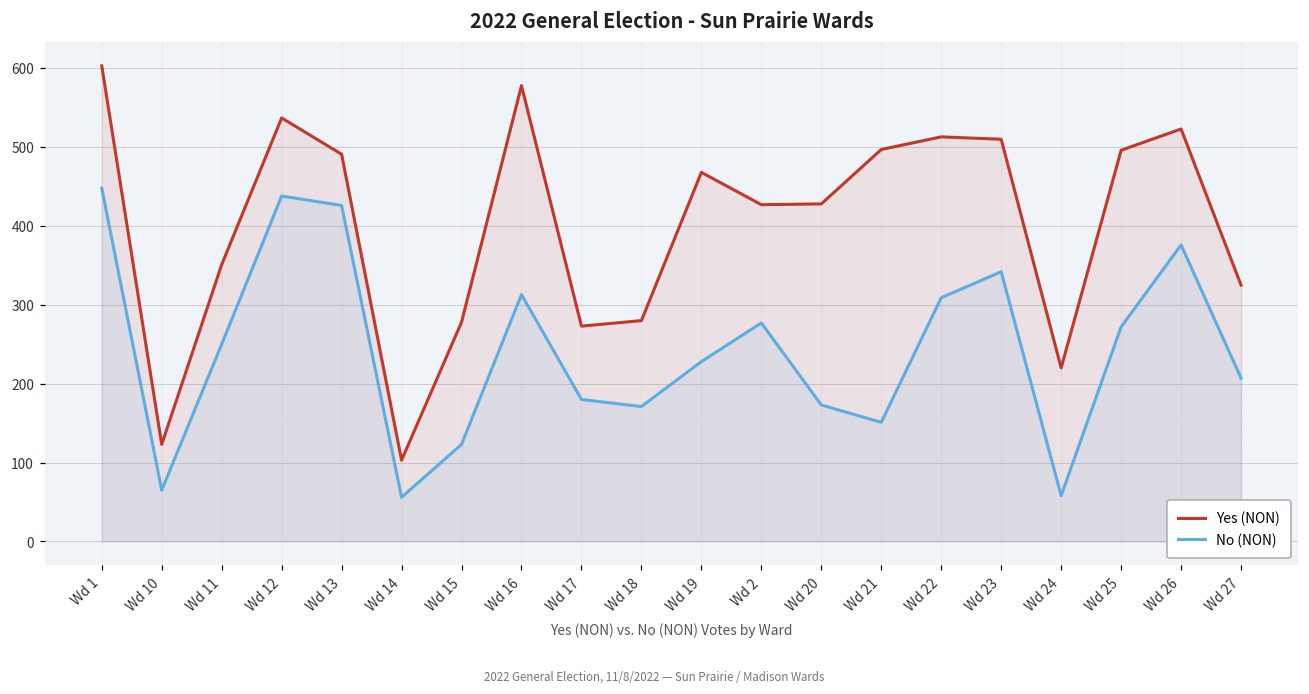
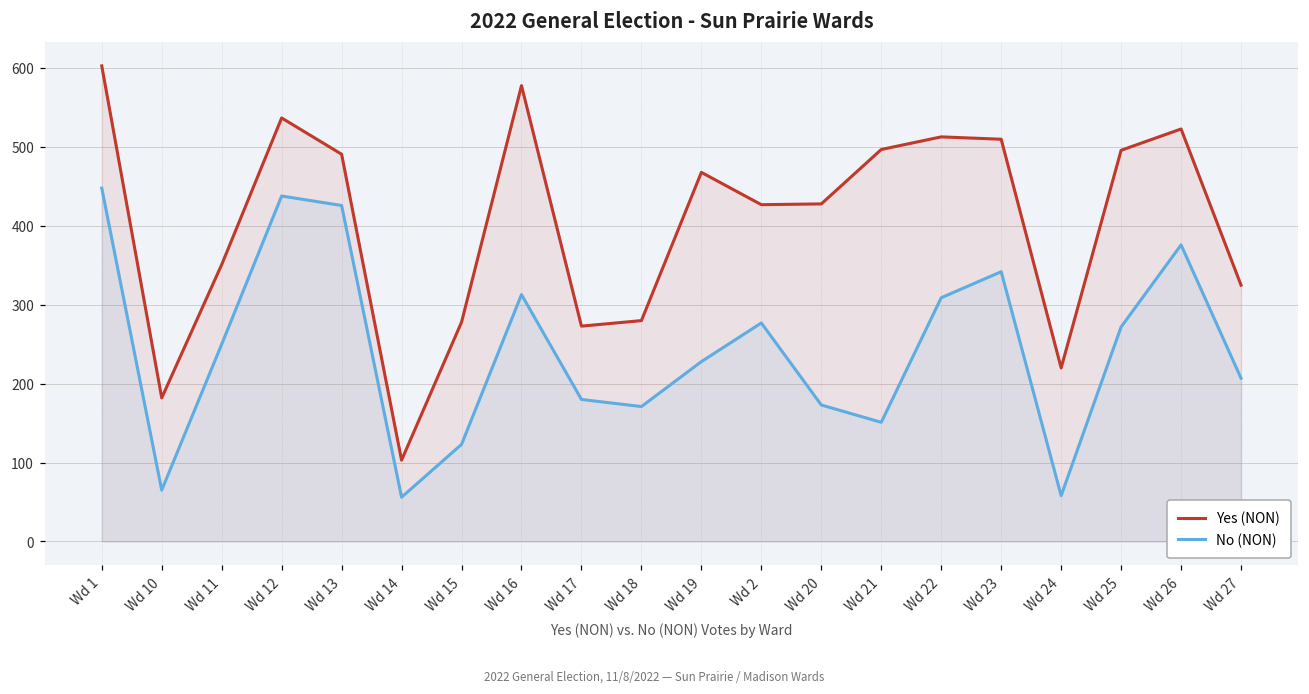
  {
    "Yes (NON)": {
      "Wd 1": 600,
-     "Wd 10": 120,
+     "Wd 10": 180,
      "Wd 11": 350,
      "Wd 12": 540,
      "Wd 13": 490,
      "Wd 14": 100,
      "Wd 15": 280,
      "Wd 16": 580,
      "Wd 17": 270,
      "Wd 18": 280,
      "Wd 19": 470,
      "Wd 2": 430,
      "Wd 20": 430,
      "Wd 21": 500,
      "Wd 22": 510,
      "Wd 23": 510,
      "Wd 24": 220,
      "Wd 25": 500,
      "Wd 26": 520,
      "Wd 27": 330
    },
    "No (NON)": {
      "Wd 1": 450,
      "Wd 10": 70,
      "Wd 11": 250,
      "Wd 12": 440,
      "Wd 13": 430,
      "Wd 14": 60,
      "Wd 15": 120,
      "Wd 16": 310,
      "Wd 17": 180,
      "Wd 18": 170,
      "Wd 19": 230,
      "Wd 2": 280,
      "Wd 20": 170,
      "Wd 21": 150,
      "Wd 22": 310,
      "Wd 23": 340,
      "Wd 24": 60,
      "Wd 25": 270,
      "Wd 26": 380,
      "Wd 27": 210
    }
  }
